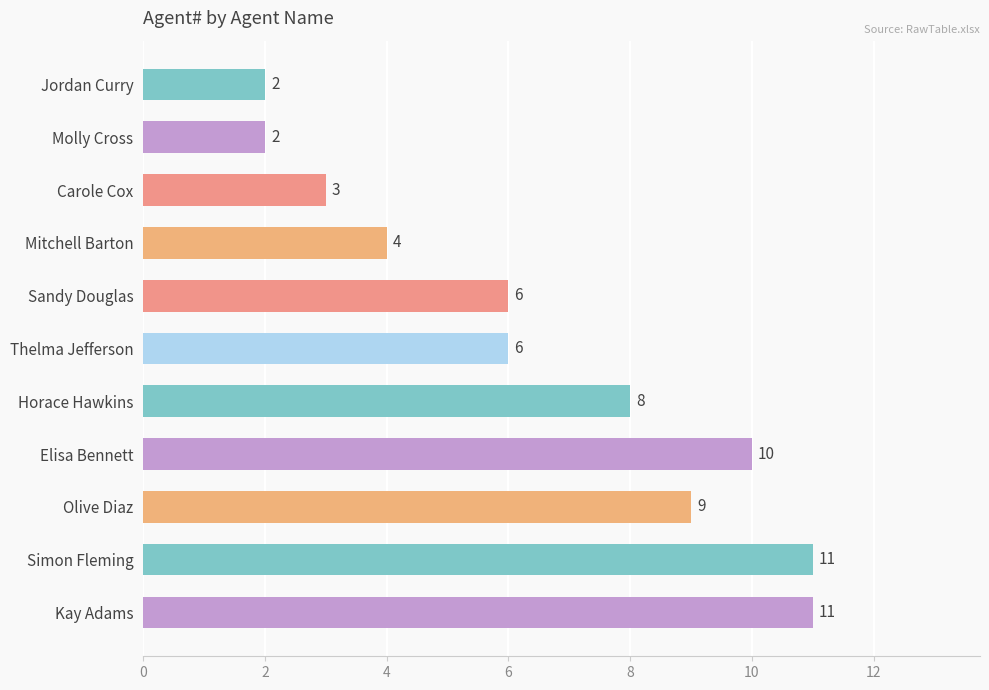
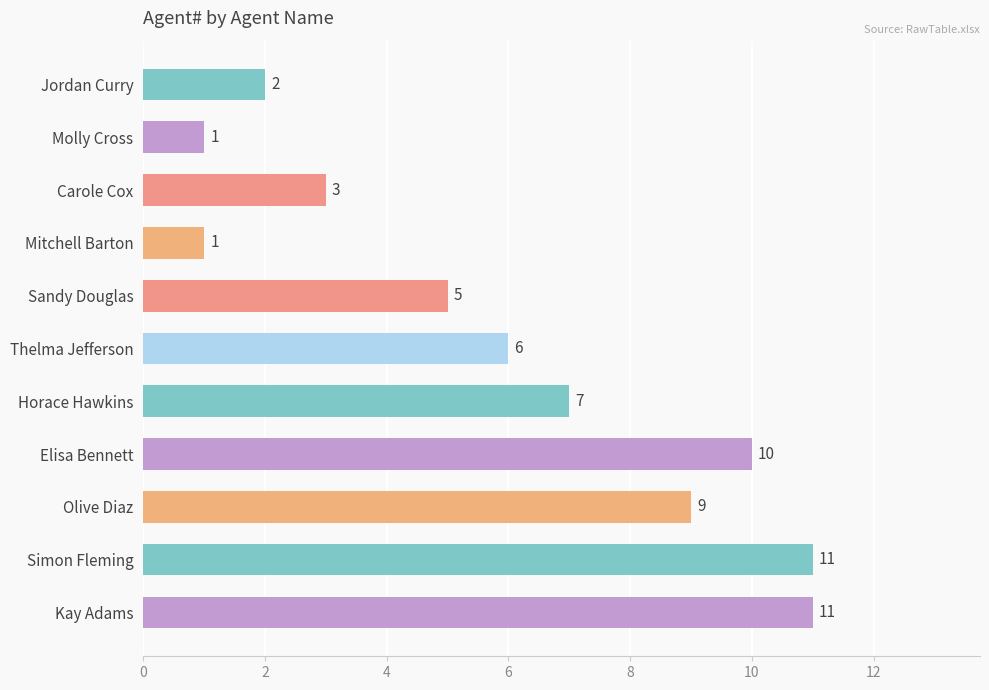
  {
    "Jordan Curry": 2,
-   "Molly Cross": 2,
+   "Molly Cross": 1,
    "Carole Cox": 3,
-   "Mitchell Barton": 4,
-   "Sandy Douglas": 6,
+   "Mitchell Barton": 1,
+   "Sandy Douglas": 5,
    "Thelma Jefferson": 6,
-   "Horace Hawkins": 8,
+   "Horace Hawkins": 7,
    "Elisa Bennett": 10,
    "Olive Diaz": 9,
    "Simon Fleming": 11,
    "Kay Adams": 11
  }
